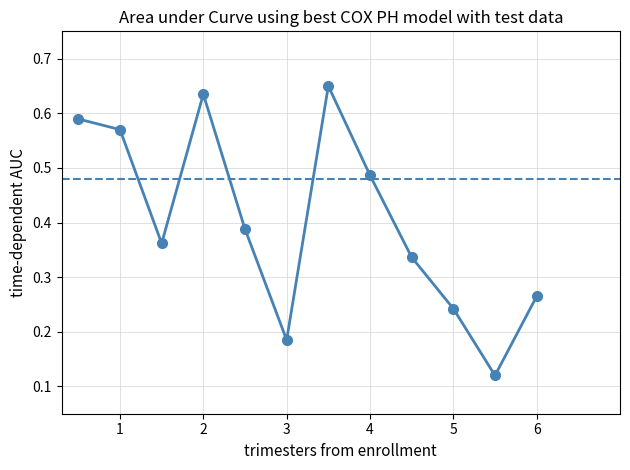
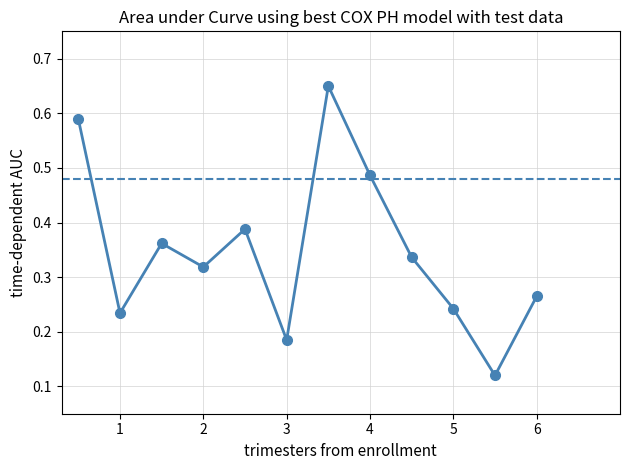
  {
-   "1": 0.57,
-   "2": 0.64,
+   "1": 0.23,
+   "2": 0.32,
    "3": 0.18,
    "4": 0.49,
    "5": 0.24,
    "6": 0.26
  }
